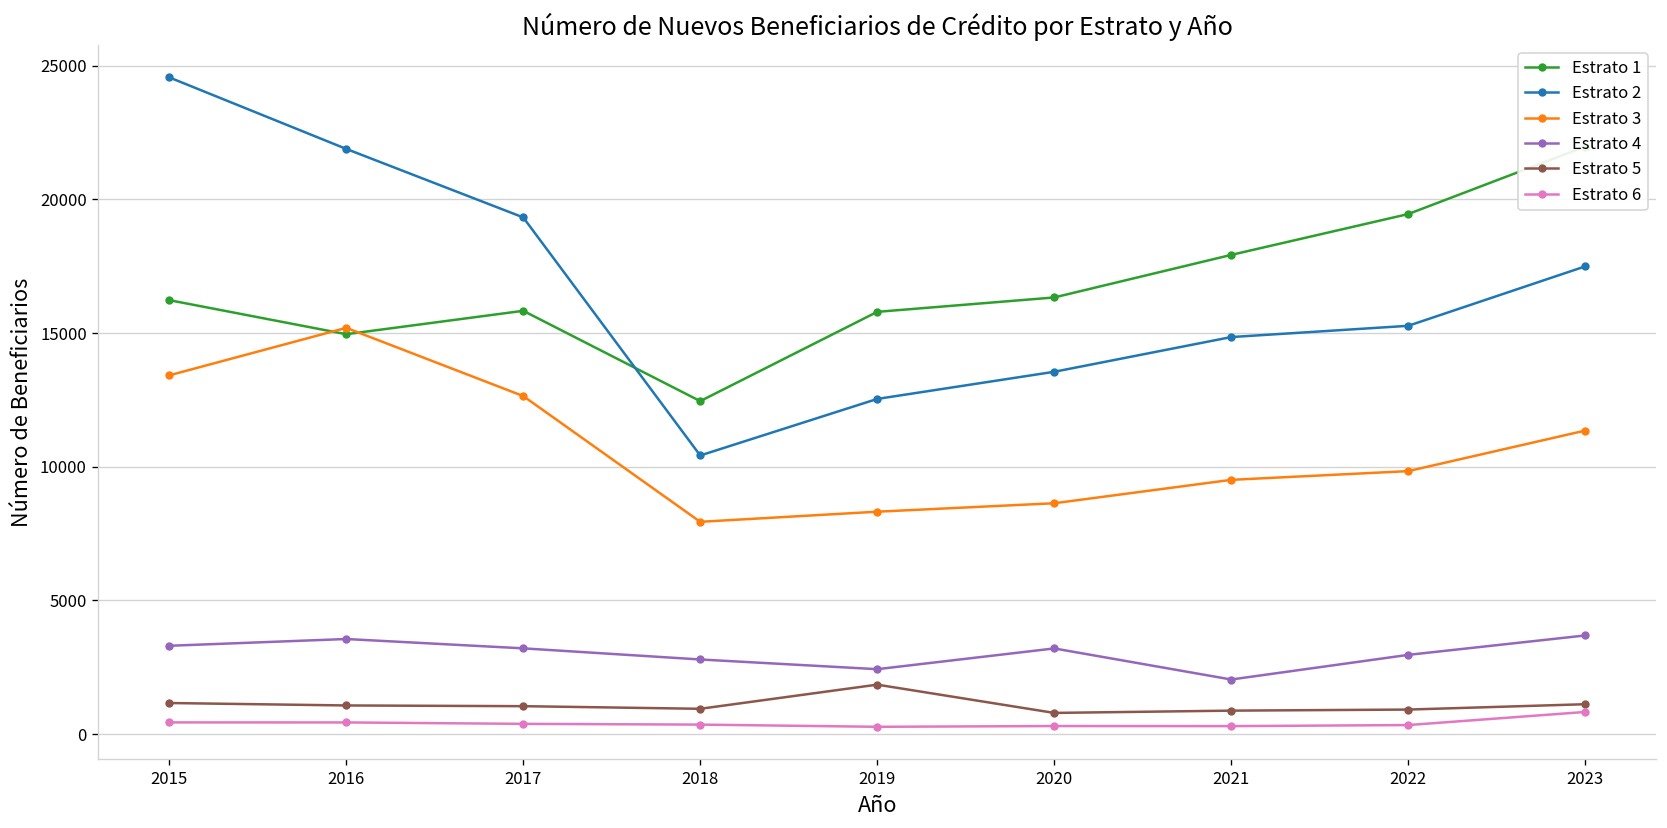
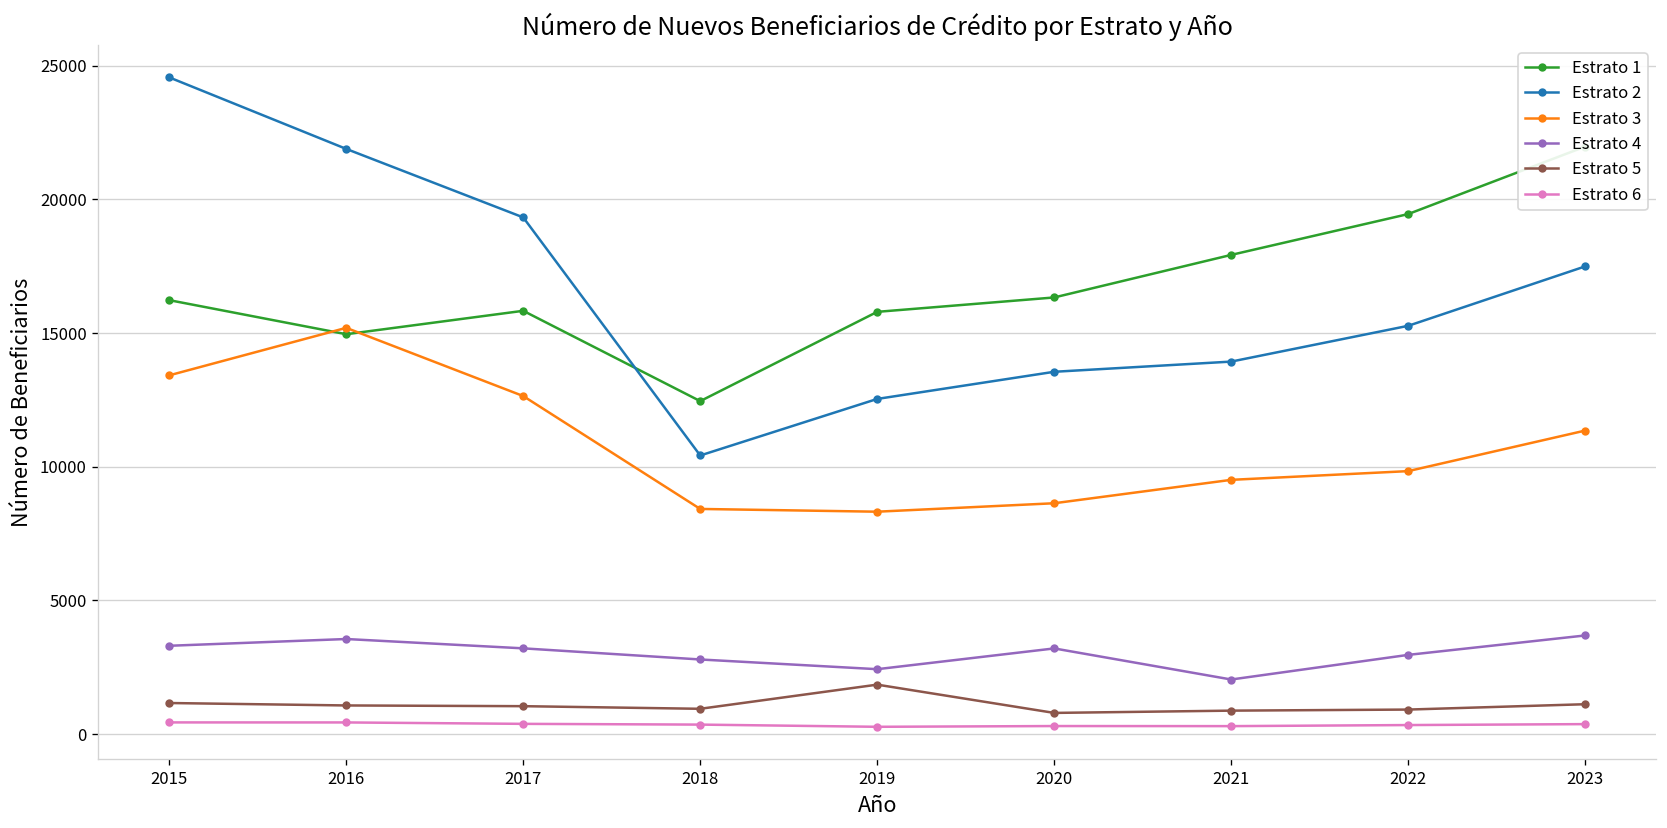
  {
    "Estrato 1": {
      "2015": 16200,
      "2016": 15000,
      "2017": 15800,
      "2018": 12500,
      "2019": 15800,
      "2020": 16300,
      "2021": 17900,
      "2022": 19400
    },
    "Estrato 2": {
      "2015": 24600,
      "2016": 21900,
      "2017": 19300,
      "2018": 10400,
      "2019": 12500,
      "2020": 13600,
-     "2021": 14800,
+     "2021": 13900,
      "2022": 15300,
      "2023": 17500
    },
    "Estrato 3": {
      "2015": 13400,
      "2016": 15200,
      "2017": 12600,
-     "2018": 7900,
+     "2018": 8400,
      "2019": 8300,
      "2020": 8600,
      "2021": 9500,
      "2022": 9800,
      "2023": 11400
    },
    "Estrato 4": {
      "2015": 3300,
      "2016": 3600,
      "2017": 3200,
      "2018": 2800,
      "2019": 2400,
      "2020": 3200,
      "2021": 2000,
      "2022": 3000,
      "2023": 3700
    },
    "Estrato 5": {
      "2015": 1200,
      "2016": 1100,
      "2017": 1000,
      "2018": 1000,
      "2019": 1900,
      "2020": 800,
      "2021": 900,
      "2022": 900,
      "2023": 1100
    },
    "Estrato 6": {
      "2015": 400,
      "2016": 400,
      "2017": 400,
      "2018": 400,
      "2019": 300,
      "2020": 300,
      "2021": 300,
      "2022": 300,
-     "2023": 800
+     "2023": 400
    }
  }
